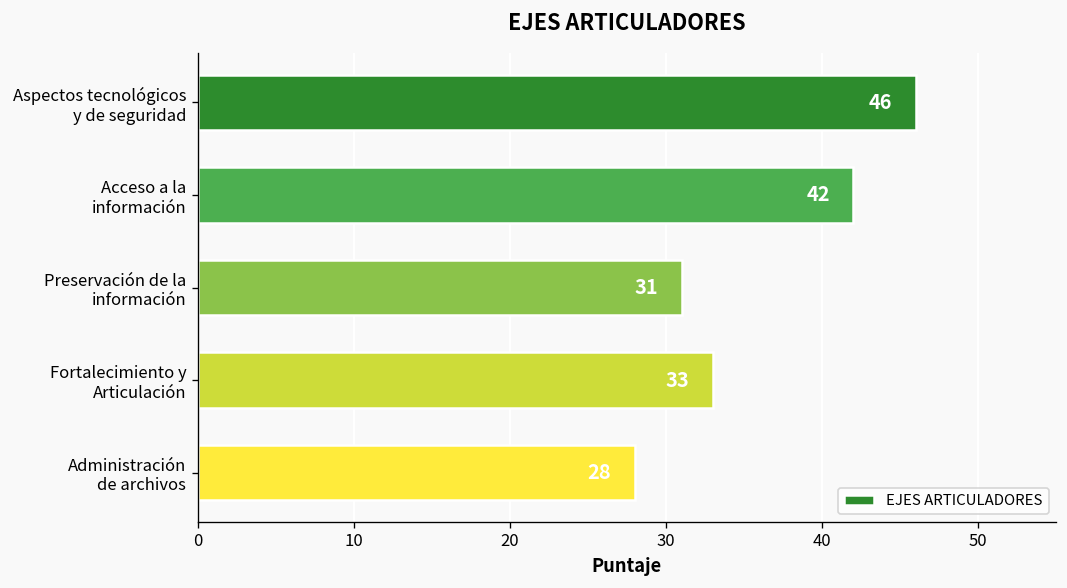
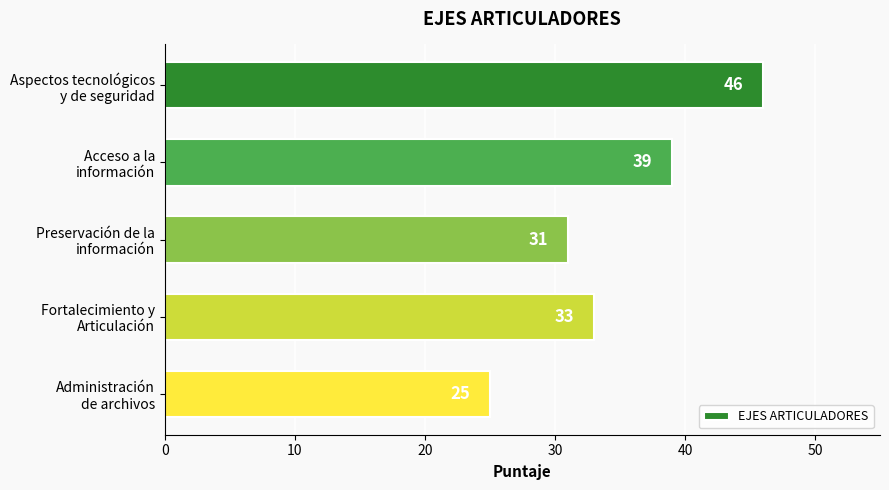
  {
    "Aspectos tecnológicos y de seguridad": 46,
-   "Acceso a la información": 42,
+   "Acceso a la información": 39,
    "Preservación de la información": 31,
    "Fortalecimiento y Articulación": 33,
-   "Administración de archivos": 28
+   "Administración de archivos": 25
  }
